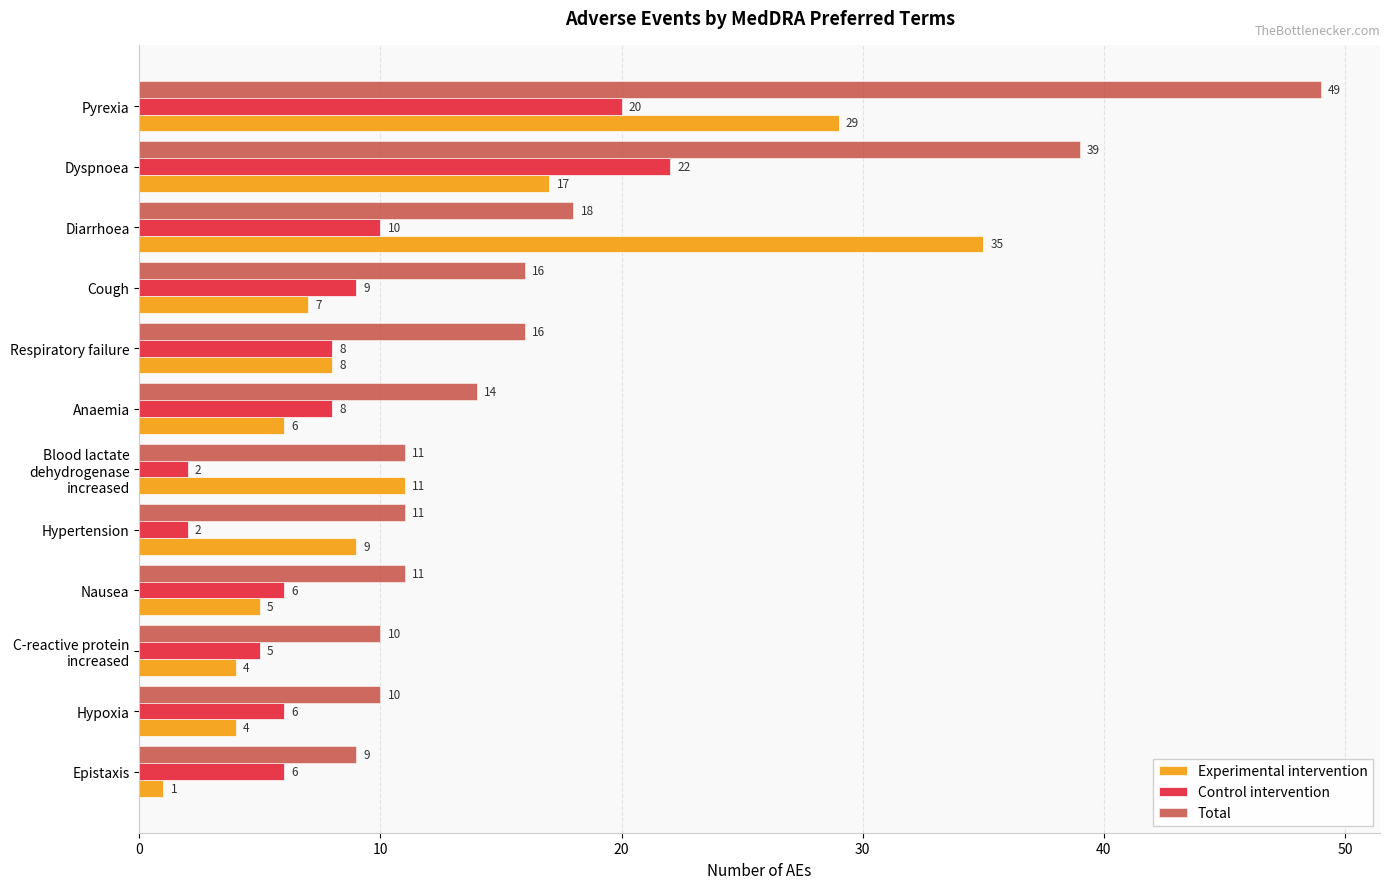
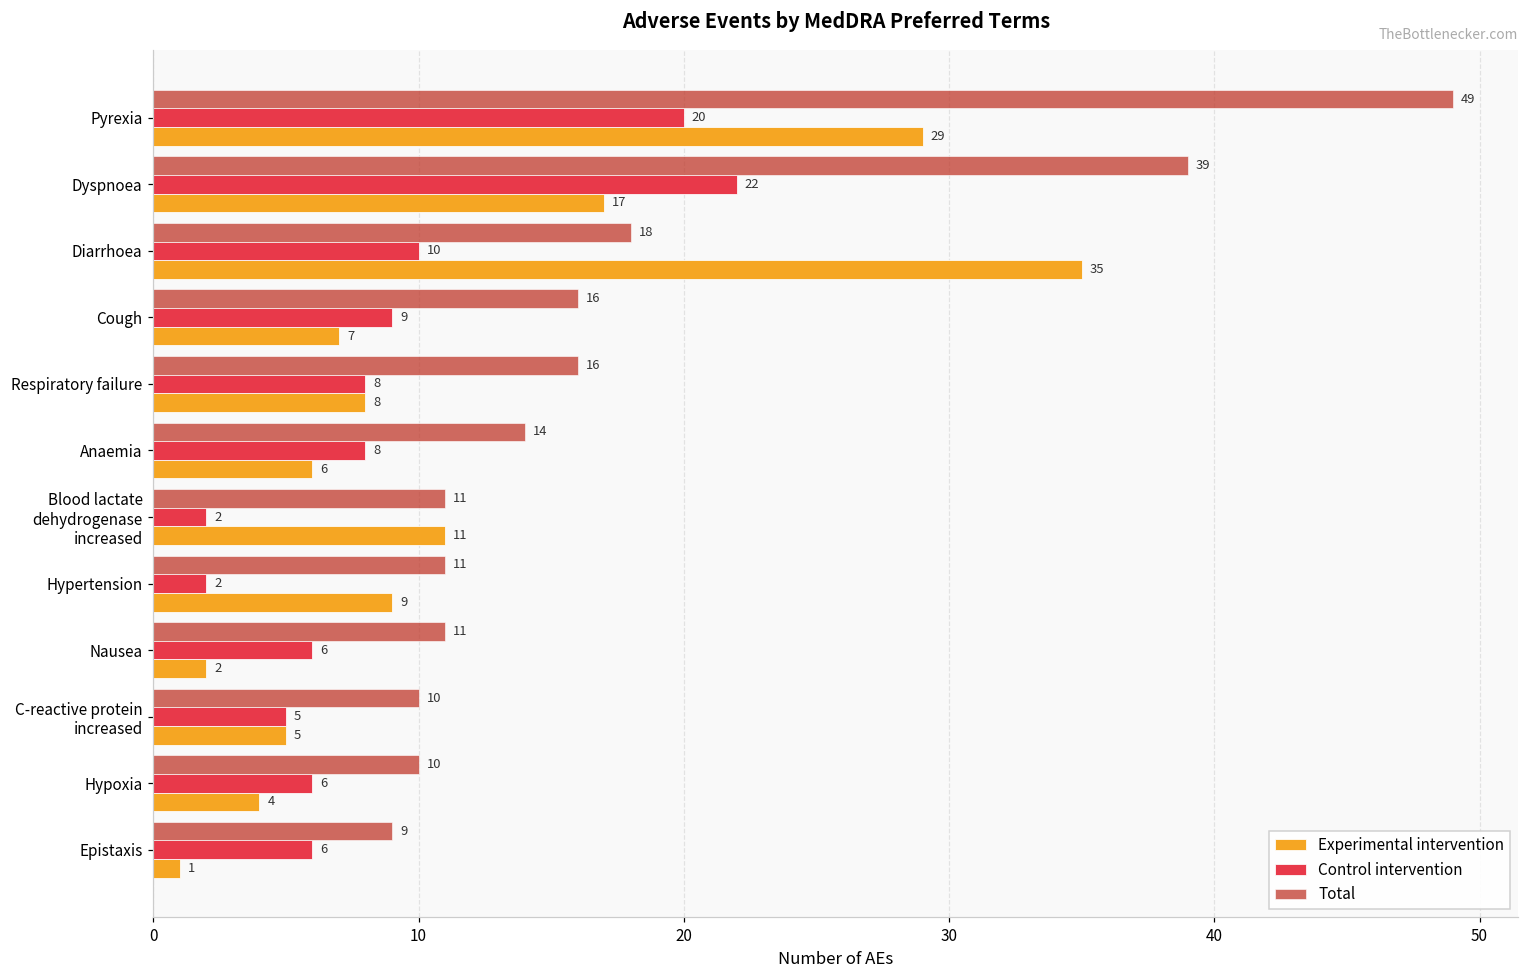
  {
    "Experimental intervention": {
      "Pyrexia": 29,
      "Dyspnoea": 17,
      "Diarrhoea": 35,
      "Cough": 7,
      "Respiratory failure": 8,
      "Anaemia": 6,
      "Blood lactate dehydrogenase increased": 11,
      "Hypertension": 9,
-     "Nausea": 5,
-     "C-reactive protein increased": 4,
+     "Nausea": 2,
+     "C-reactive protein increased": 5,
      "Hypoxia": 4,
      "Epistaxis": 1
    }
  }
